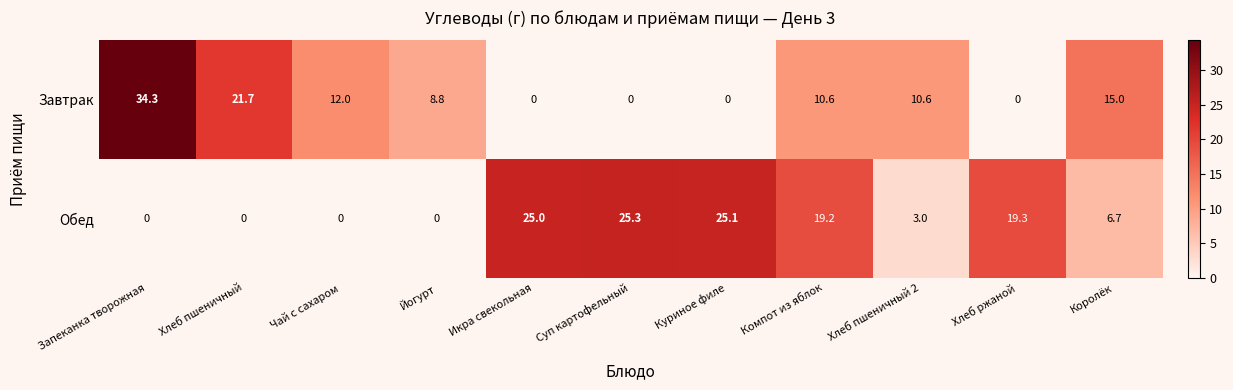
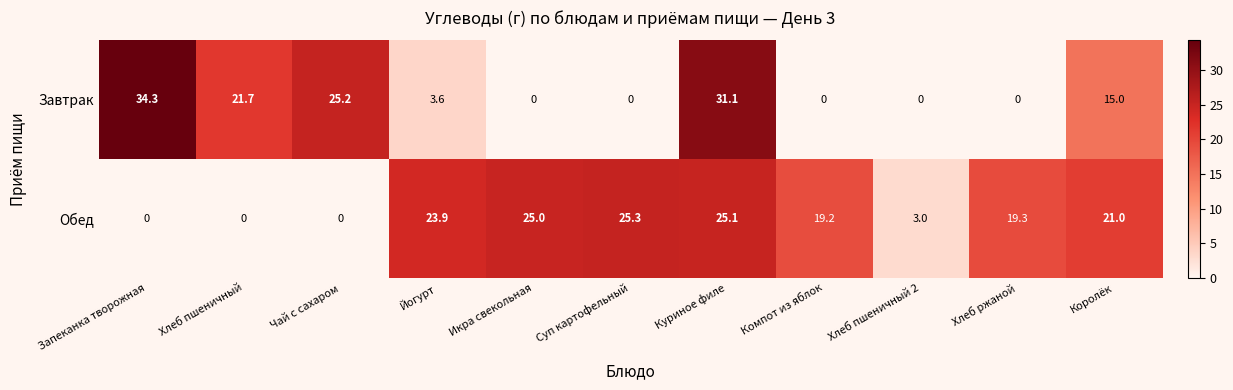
  {
    "Завтрак": {
      "Запеканка творожная": 34.3,
      "Хлеб пшеничный": 21.7,
-     "Чай с сахаром": 12.0,
-     "Йогурт": 8.8,
+     "Чай с сахаром": 25.2,
+     "Йогурт": 3.6,
      "Икра свекольная": 0,
      "Суп картофельный": 0,
-     "Куриное филе": 0,
-     "Компот из яблок": 10.6,
-     "Хлеб пшеничный 2": 10.6,
+     "Куриное филе": 31.1,
+     "Компот из яблок": 0,
+     "Хлеб пшеничный 2": 0,
      "Хлеб ржаной": 0,
      "Королёк": 15.0
    },
    "Обед": {
      "Запеканка творожная": 0,
      "Хлеб пшеничный": 0,
      "Чай с сахаром": 0,
-     "Йогурт": 0,
+     "Йогурт": 23.9,
      "Икра свекольная": 25.0,
      "Суп картофельный": 25.3,
      "Куриное филе": 25.1,
      "Компот из яблок": 19.2,
      "Хлеб пшеничный 2": 3.0,
      "Хлеб ржаной": 19.3,
-     "Королёк": 6.7
+     "Королёк": 21.0
    }
  }
